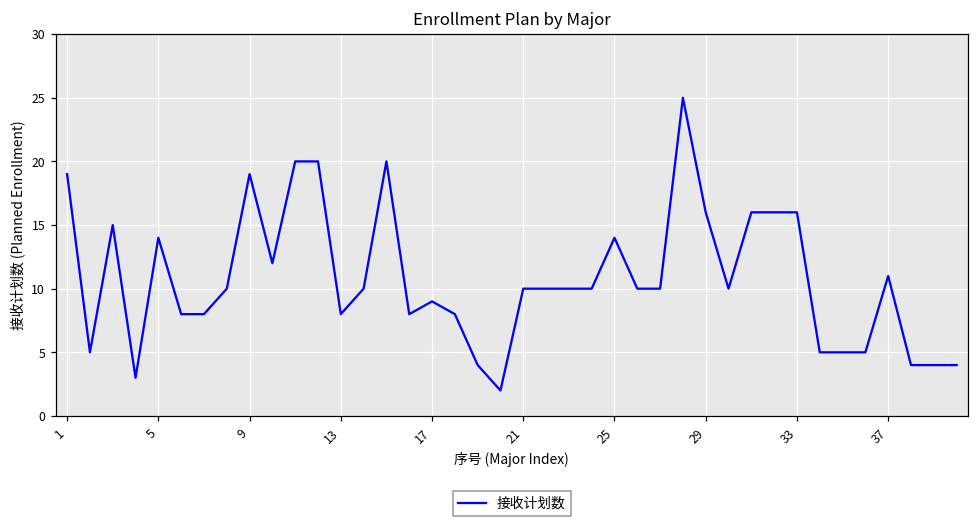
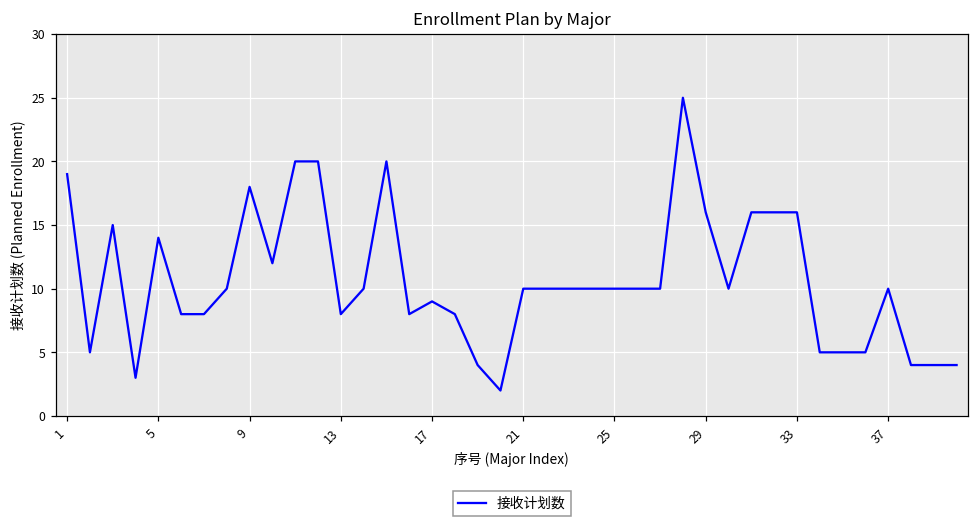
  {
    "1": 19,
    "5": 14,
-   "9": 19,
+   "9": 18,
    "13": 8,
    "17": 9,
    "21": 10,
-   "25": 14,
+   "25": 10,
    "29": 16,
    "33": 16,
-   "37": 11
+   "37": 10
  }
